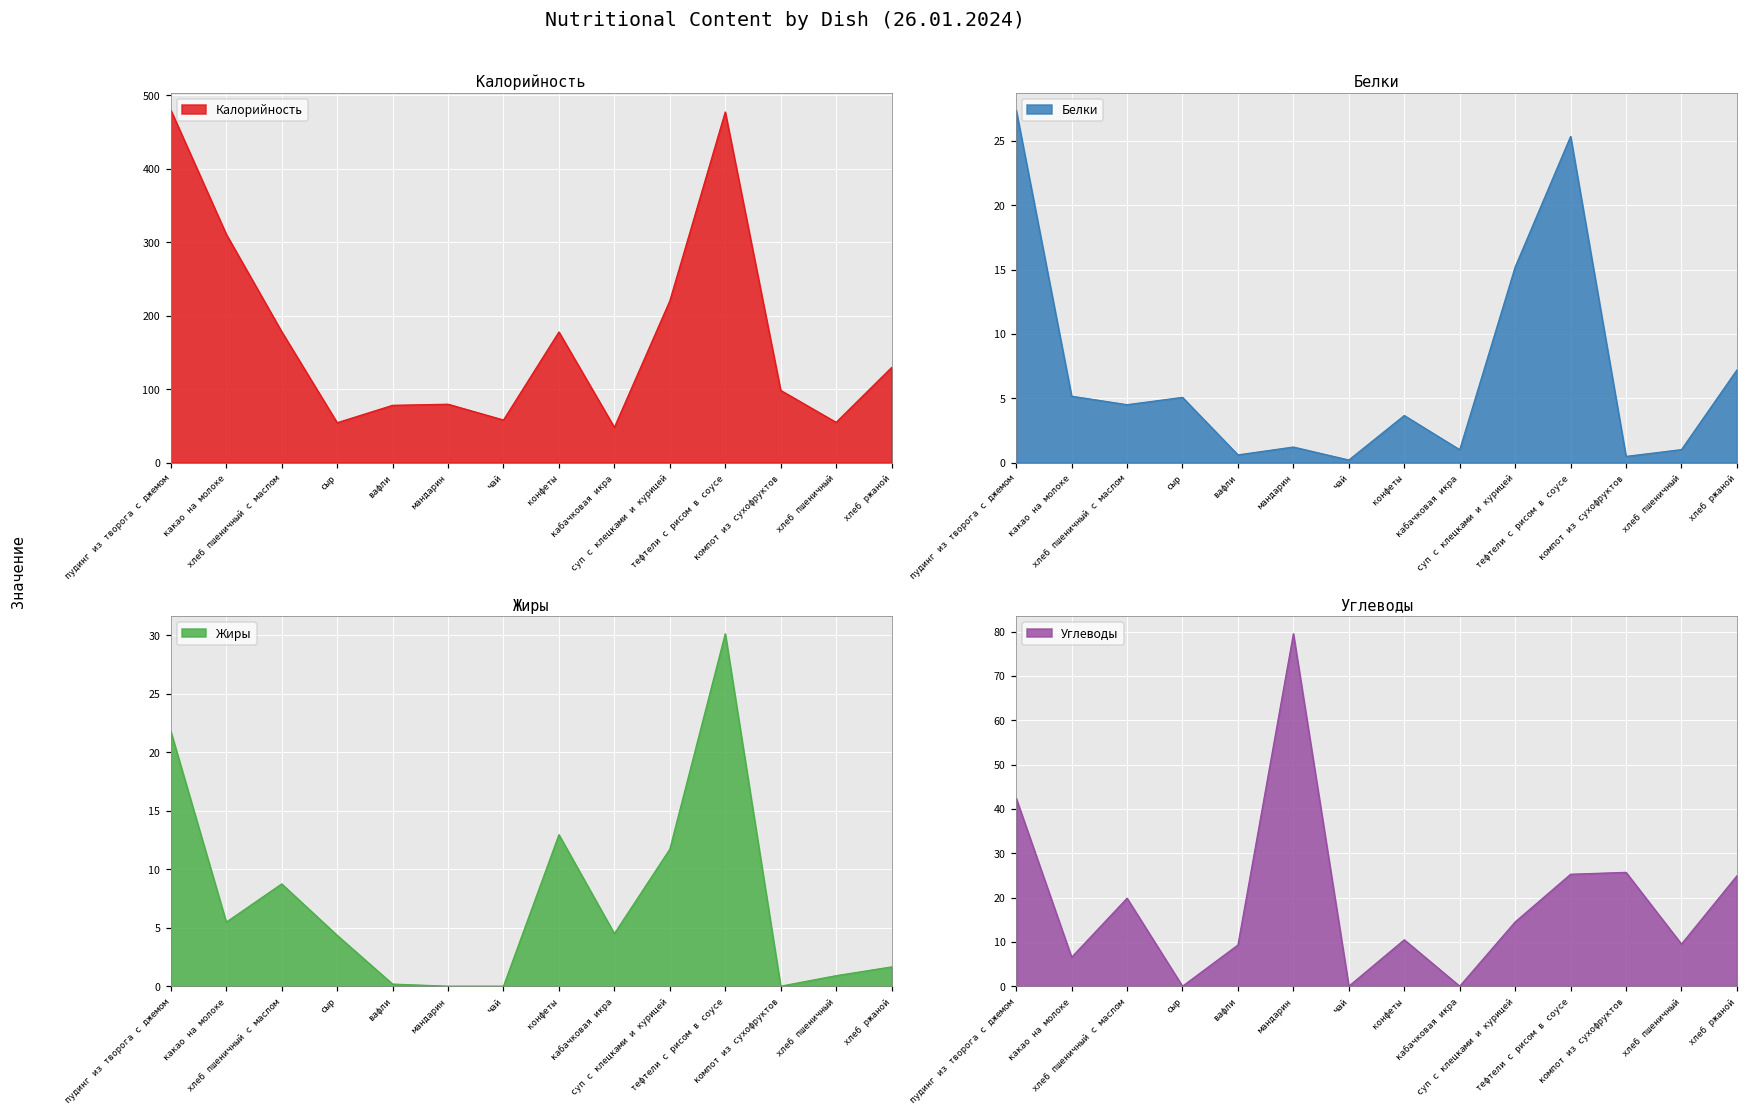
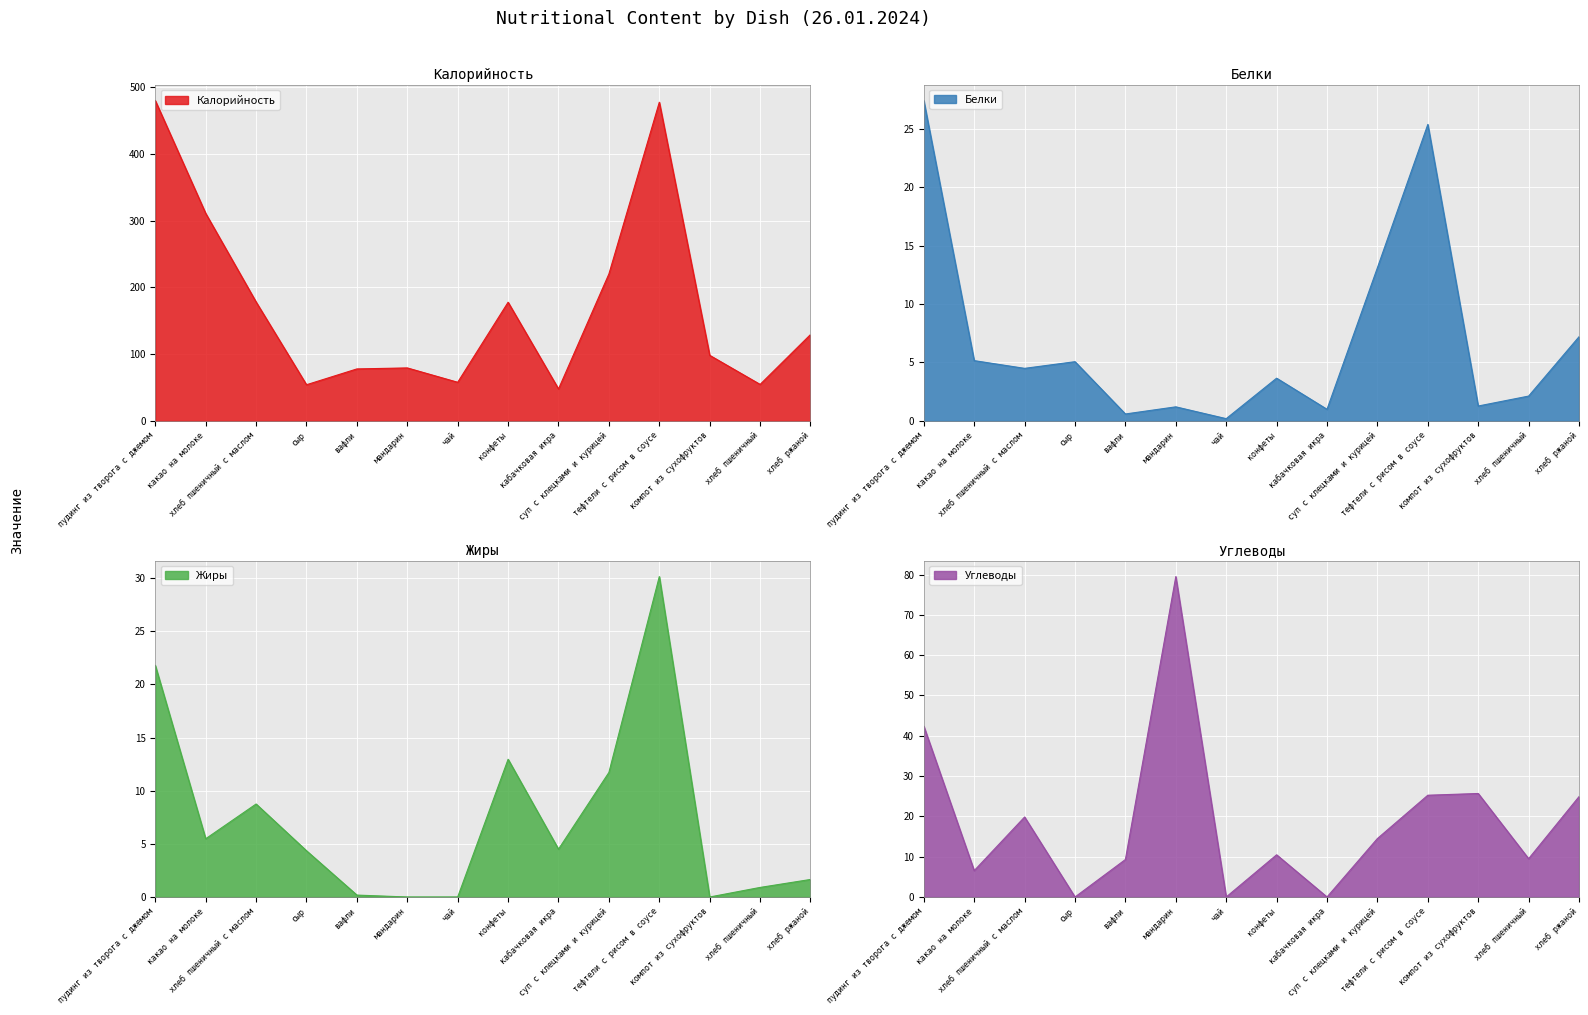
  {
    "Калорийность": {
      "пудинг из творога с джемом": 480,
      "какао на молоке": 310,
      "хлеб пшеничный с маслом": 180,
      "сыр": 50,
      "вафли": 80,
      "мандарин": 80,
      "чай": 60,
      "конфеты": 180,
      "кабачковая икра": 50,
      "суп с клецками и курицей": 220,
      "тефтели с рисом в соусе": 480,
      "компот из сухофруктов": 100,
      "хлеб пшеничный": 50,
      "хлеб ржаной": 130
    },
    "Белки": {
      "пудинг из творога с джемом": 27.4,
      "какао на молоке": 5.2,
      "хлеб пшеничный с маслом": 4.5,
      "сыр": 5.1,
      "вафли": 0.6,
      "мандарин": 1.2,
      "чай": 0.2,
      "конфеты": 3.7,
      "кабачковая икра": 1.0,
-     "суп с клецками и курицей": 15.2,
+     "суп с клецками и курицей": 13.1,
      "тефтели с рисом в соусе": 25.4,
-     "компот из сухофруктов": 0.5,
-     "хлеб пшеничный": 1.0,
+     "компот из сухофруктов": 1.3,
+     "хлеб пшеничный": 2.1,
      "хлеб ржаной": 7.2
    },
    "Жиры": {
      "пудинг из творога с джемом": 21.8,
      "какао на молоке": 5.5,
      "хлеб пшеничный с маслом": 8.8,
      "сыр": 4.4,
      "вафли": 0.2,
      "мандарин": 0.0,
      "чай": 0.0,
      "конфеты": 13.0,
      "кабачковая икра": 4.5,
      "суп с клецками и курицей": 11.7,
      "тефтели с рисом в соусе": 30.2,
      "компот из сухофруктов": 0.0,
      "хлеб пшеничный": 0.9,
      "хлеб ржаной": 1.7
    },
    "Углеводы": {
      "пудинг из творога с джемом": 42,
      "какао на молоке": 7,
      "хлеб пшеничный с маслом": 20,
      "сыр": 0,
      "вафли": 9,
      "мандарин": 80,
      "чай": 0,
      "конфеты": 10,
      "кабачковая икра": 0,
      "суп с клецками и курицей": 15,
      "тефтели с рисом в соусе": 25,
      "компот из сухофруктов": 26,
      "хлеб пшеничный": 10,
      "хлеб ржаной": 25
    }
  }
